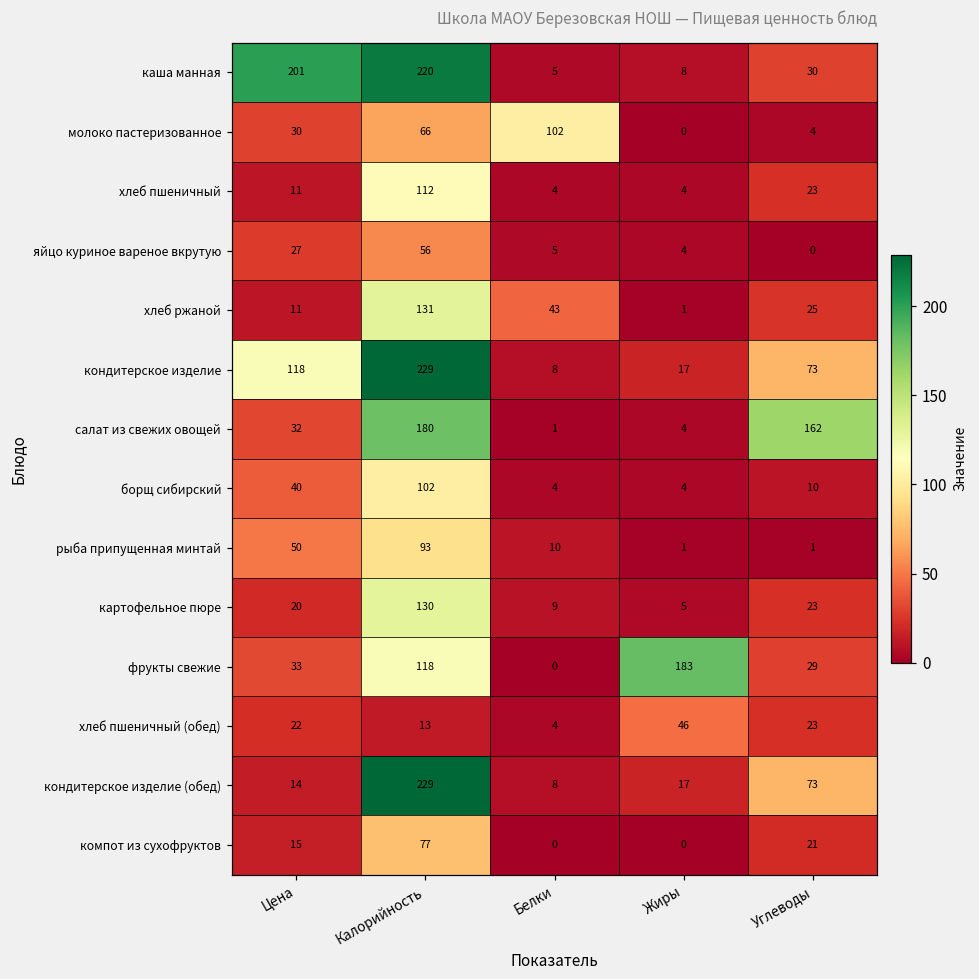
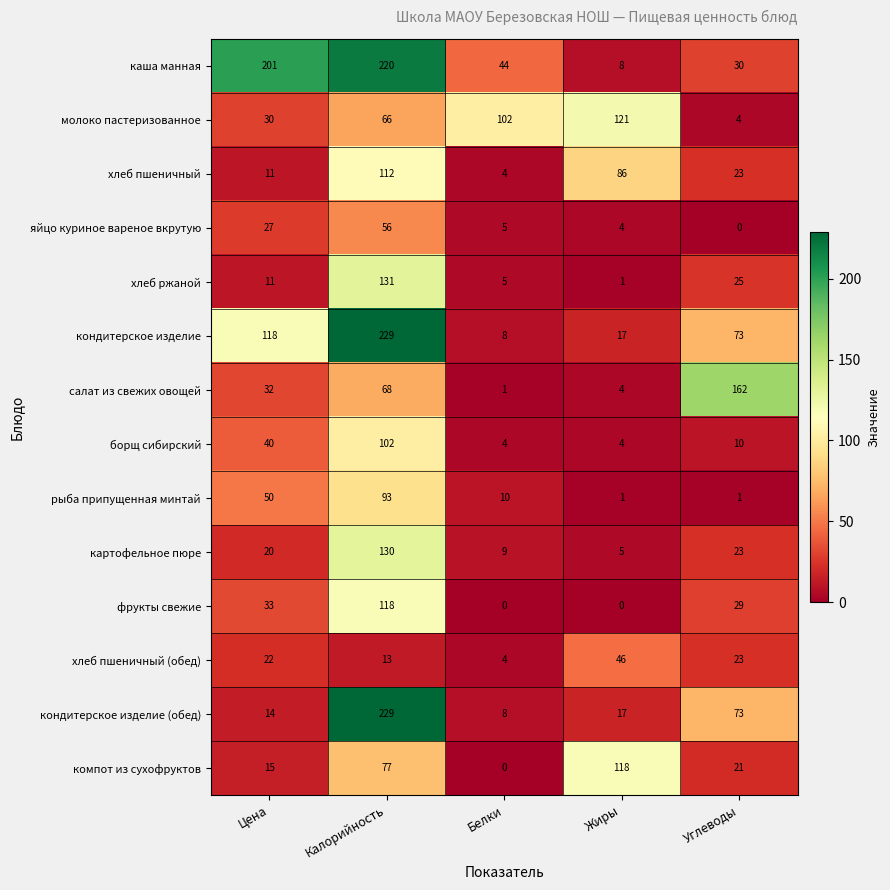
  {
    "каша манная": {
      "Цена": 201,
      "Калорийность": 220,
-     "Белки": 5,
+     "Белки": 44,
      "Жиры": 8,
      "Углеводы": 30
    },
    "молоко пастеризованное": {
      "Цена": 30,
      "Калорийность": 66,
      "Белки": 102,
-     "Жиры": 0,
+     "Жиры": 121,
      "Углеводы": 4
    },
    "хлеб пшеничный": {
      "Цена": 11,
      "Калорийность": 112,
      "Белки": 4,
-     "Жиры": 4,
+     "Жиры": 86,
      "Углеводы": 23
    },
    "яйцо куриное вареное вкрутую": {
      "Цена": 27,
      "Калорийность": 56,
      "Белки": 5,
      "Жиры": 4,
      "Углеводы": 0
    },
    "хлеб ржаной": {
      "Цена": 11,
      "Калорийность": 131,
-     "Белки": 43,
+     "Белки": 5,
      "Жиры": 1,
      "Углеводы": 25
    },
    "кондитерское изделие": {
      "Цена": 118,
      "Калорийность": 229,
      "Белки": 8,
      "Жиры": 17,
      "Углеводы": 73
    },
    "салат из свежих овощей": {
      "Цена": 32,
-     "Калорийность": 180,
+     "Калорийность": 68,
      "Белки": 1,
      "Жиры": 4,
      "Углеводы": 162
    },
    "борщ сибирский": {
      "Цена": 40,
      "Калорийность": 102,
      "Белки": 4,
      "Жиры": 4,
      "Углеводы": 10
    },
    "рыба припущенная минтай": {
      "Цена": 50,
      "Калорийность": 93,
      "Белки": 10,
      "Жиры": 1,
      "Углеводы": 1
    },
    "картофельное пюре": {
      "Цена": 20,
      "Калорийность": 130,
      "Белки": 9,
      "Жиры": 5,
      "Углеводы": 23
    },
    "фрукты свежие": {
      "Цена": 33,
      "Калорийность": 118,
      "Белки": 0,
-     "Жиры": 183,
+     "Жиры": 0,
      "Углеводы": 29
    },
    "хлеб пшеничный (обед)": {
      "Цена": 22,
      "Калорийность": 13,
      "Белки": 4,
      "Жиры": 46,
      "Углеводы": 23
    },
    "кондитерское изделие (обед)": {
      "Цена": 14,
      "Калорийность": 229,
      "Белки": 8,
      "Жиры": 17,
      "Углеводы": 73
    },
    "компот из сухофруктов": {
      "Цена": 15,
      "Калорийность": 77,
      "Белки": 0,
-     "Жиры": 0,
+     "Жиры": 118,
      "Углеводы": 21
    }
  }
